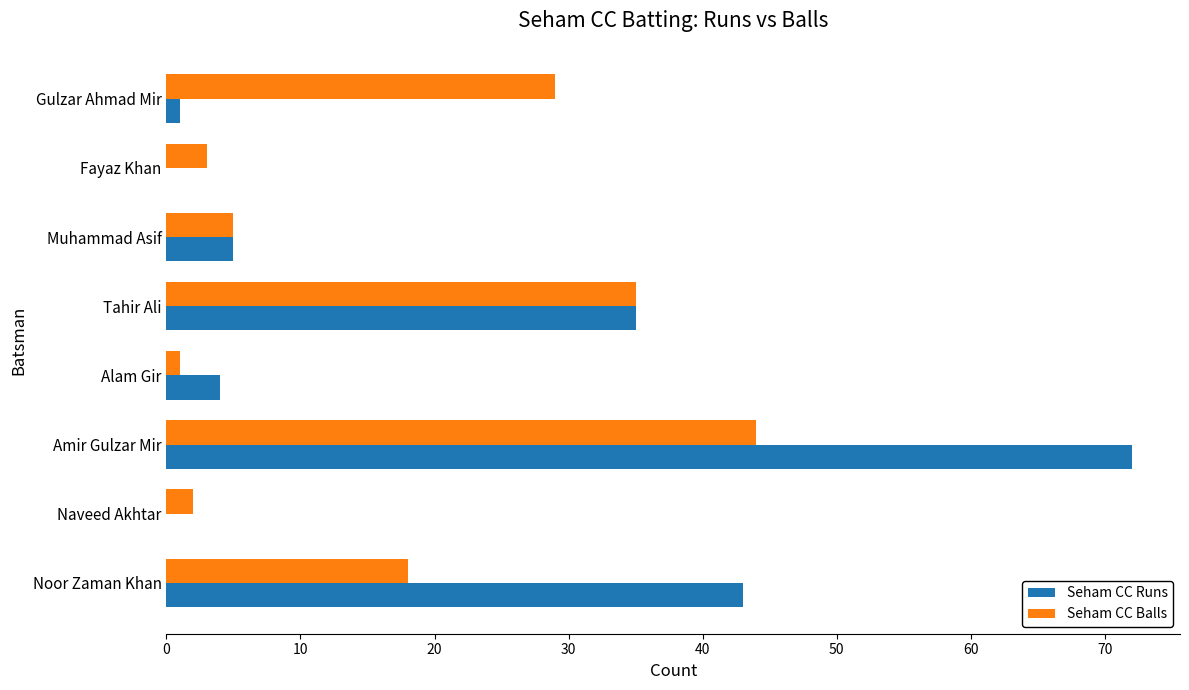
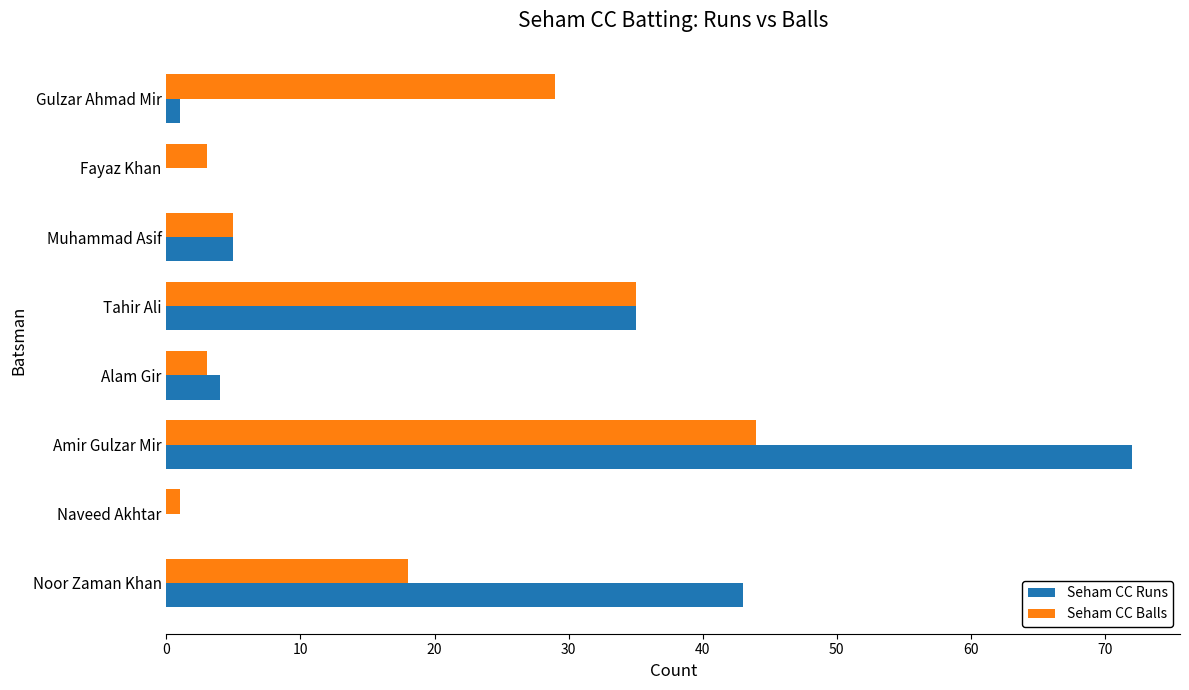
  {
    "Seham CC Runs": {
      "Gulzar Ahmad Mir": 1,
      "Fayaz Khan": 0,
      "Muhammad Asif": 5,
      "Tahir Ali": 35,
      "Alam Gir": 4,
      "Amir Gulzar Mir": 72,
      "Naveed Akhtar": 0,
      "Noor Zaman Khan": 43
    },
    "Seham CC Balls": {
      "Gulzar Ahmad Mir": 29,
      "Fayaz Khan": 3,
      "Muhammad Asif": 5,
      "Tahir Ali": 35,
-     "Alam Gir": 1,
+     "Alam Gir": 3,
      "Amir Gulzar Mir": 44,
-     "Naveed Akhtar": 2,
+     "Naveed Akhtar": 1,
      "Noor Zaman Khan": 18
    }
  }
